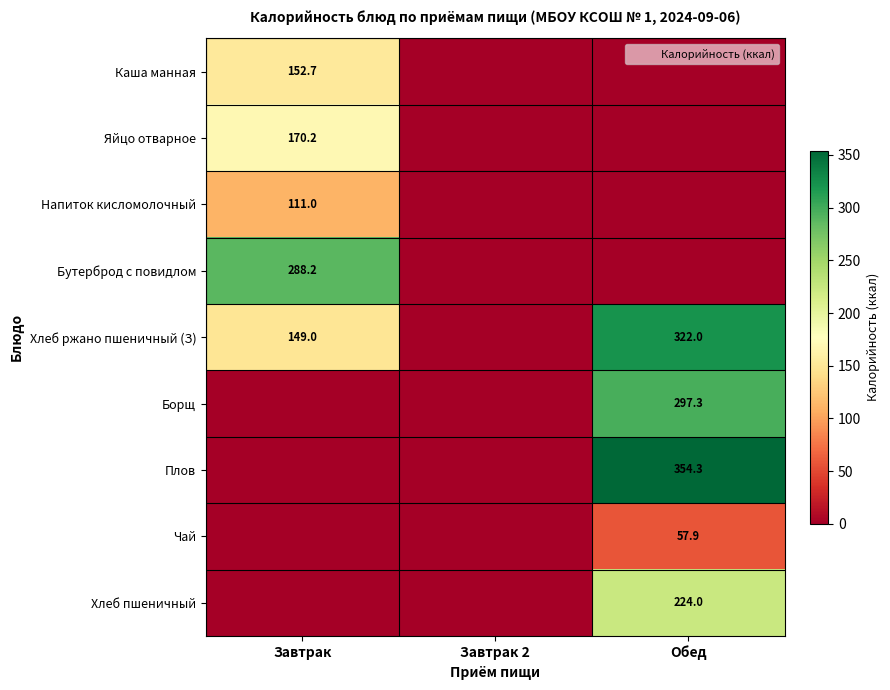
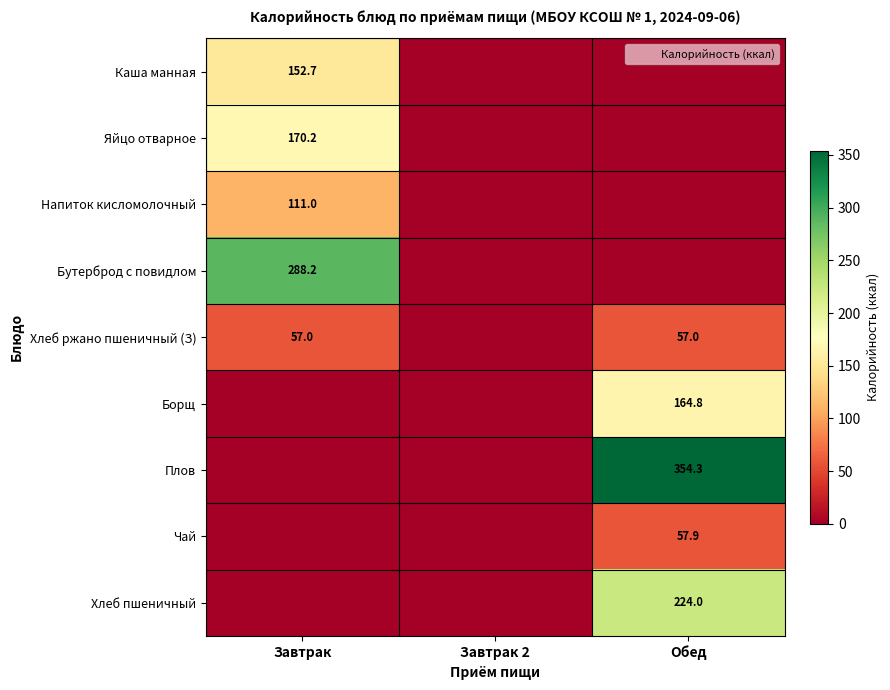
  {
    "Каша манная": {
      "Завтрак": 152.7
    },
    "Яйцо отварное": {
      "Завтрак": 170.2
    },
    "Напиток кисломолочный": {
      "Завтрак": 111.0
    },
    "Бутерброд с повидлом": {
      "Завтрак": 288.2
    },
    "Хлеб ржано пшеничный (З)": {
-     "Завтрак": 149.0,
-     "Обед": 322.0
+     "Завтрак": 57.0,
+     "Обед": 57.0
    },
    "Борщ": {
-     "Обед": 297.3
+     "Обед": 164.8
    },
    "Плов": {
      "Обед": 354.3
    },
    "Чай": {
      "Обед": 57.9
    },
    "Хлеб пшеничный": {
      "Обед": 224.0
    }
  }
